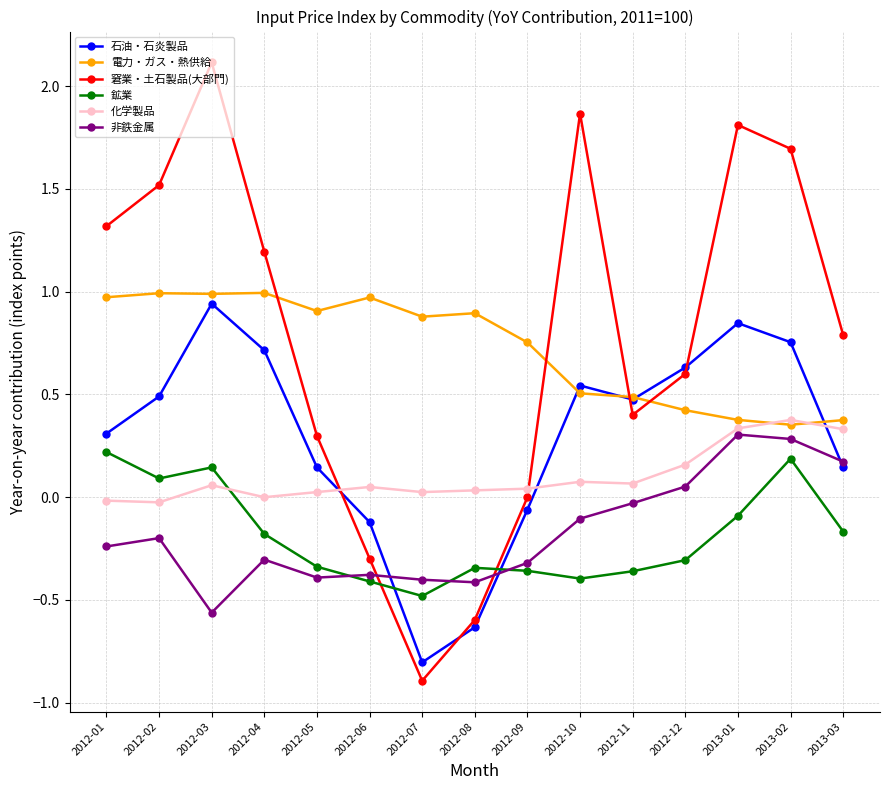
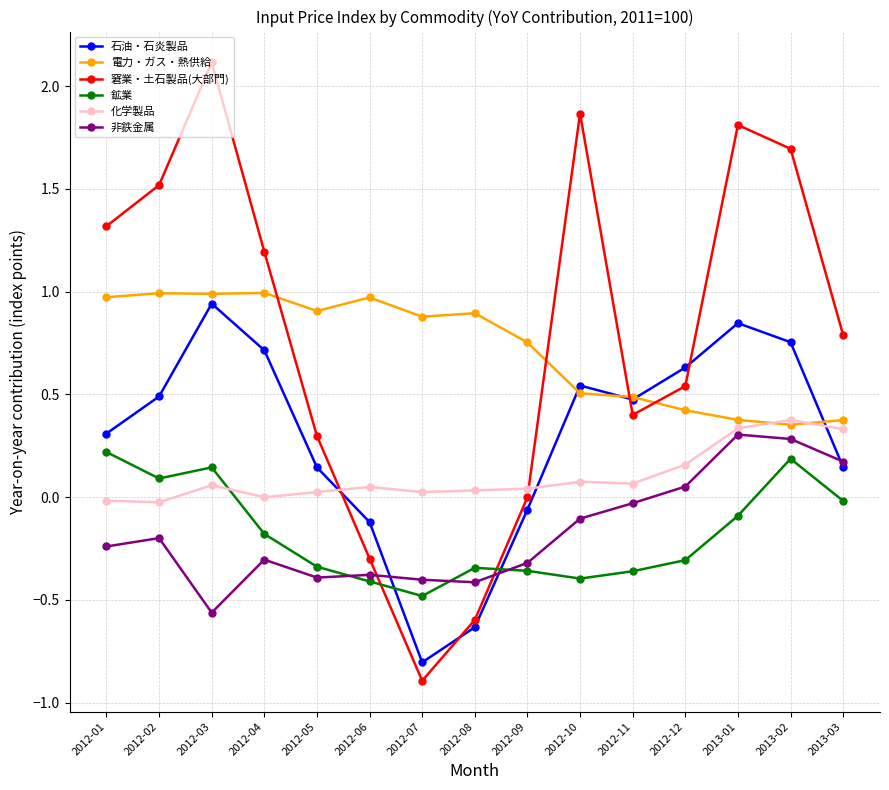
  {
    "石油・石炎製品": {
      "2012-01": 0.31,
      "2012-02": 0.49,
      "2012-03": 0.94,
      "2012-04": 0.71,
      "2012-05": 0.15,
      "2012-06": -0.12,
      "2012-07": -0.80,
      "2012-08": -0.63,
      "2012-09": -0.06,
      "2012-10": 0.54,
      "2012-12": 0.63,
      "2013-01": 0.85,
      "2013-02": 0.75,
      "2013-03": 0.15
    },
    "電力・ガス・熱供給": {
      "2012-01": 0.97,
      "2012-02": 0.99,
      "2012-03": 0.99,
      "2012-04": 0.99,
      "2012-05": 0.91,
      "2012-06": 0.97,
      "2012-07": 0.88,
      "2012-08": 0.90,
      "2012-09": 0.75,
      "2012-10": 0.51,
      "2012-12": 0.42,
      "2013-01": 0.38,
      "2013-02": 0.35,
      "2013-03": 0.38
    },
    "窘業・土石製品(大部門)": {
      "2012-01": 1.32,
      "2012-02": 1.52,
      "2012-04": 1.19,
      "2012-05": 0.30,
      "2012-06": -0.30,
      "2012-07": -0.89,
      "2012-08": -0.60,
      "2012-09": 0.00,
      "2012-10": 1.87,
      "2012-11": 0.40,
-     "2012-12": 0.60,
+     "2012-12": 0.54,
      "2013-01": 1.81,
      "2013-02": 1.69,
      "2013-03": 0.79
    },
    "鉱業": {
      "2012-01": 0.22,
      "2012-02": 0.09,
      "2012-03": 0.14,
      "2012-04": -0.18,
      "2012-05": -0.34,
      "2012-06": -0.41,
      "2012-07": -0.48,
      "2012-08": -0.34,
      "2012-09": -0.36,
      "2012-10": -0.40,
      "2012-11": -0.36,
      "2012-12": -0.31,
      "2013-01": -0.09,
      "2013-02": 0.19,
-     "2013-03": -0.17
+     "2013-03": -0.02
    },
    "化学製品": {
      "2012-01": -0.02,
      "2012-02": -0.02,
      "2012-03": 0.06,
      "2012-04": 0.00,
      "2012-05": 0.02,
      "2012-06": 0.05,
      "2012-07": 0.02,
      "2012-08": 0.03,
      "2012-09": 0.04,
      "2012-10": 0.07,
      "2012-11": 0.07,
      "2012-12": 0.16,
      "2013-01": 0.33,
      "2013-02": 0.38,
      "2013-03": 0.33
    },
    "非鉄金属": {
      "2012-01": -0.24,
      "2012-02": -0.20,
      "2012-03": -0.56,
      "2012-04": -0.30,
      "2012-05": -0.39,
      "2012-06": -0.38,
      "2012-07": -0.40,
      "2012-08": -0.41,
      "2012-09": -0.32,
      "2012-10": -0.10,
      "2012-11": -0.03,
      "2012-12": 0.05,
      "2013-01": 0.30,
      "2013-02": 0.28,
      "2013-03": 0.17
    }
  }
